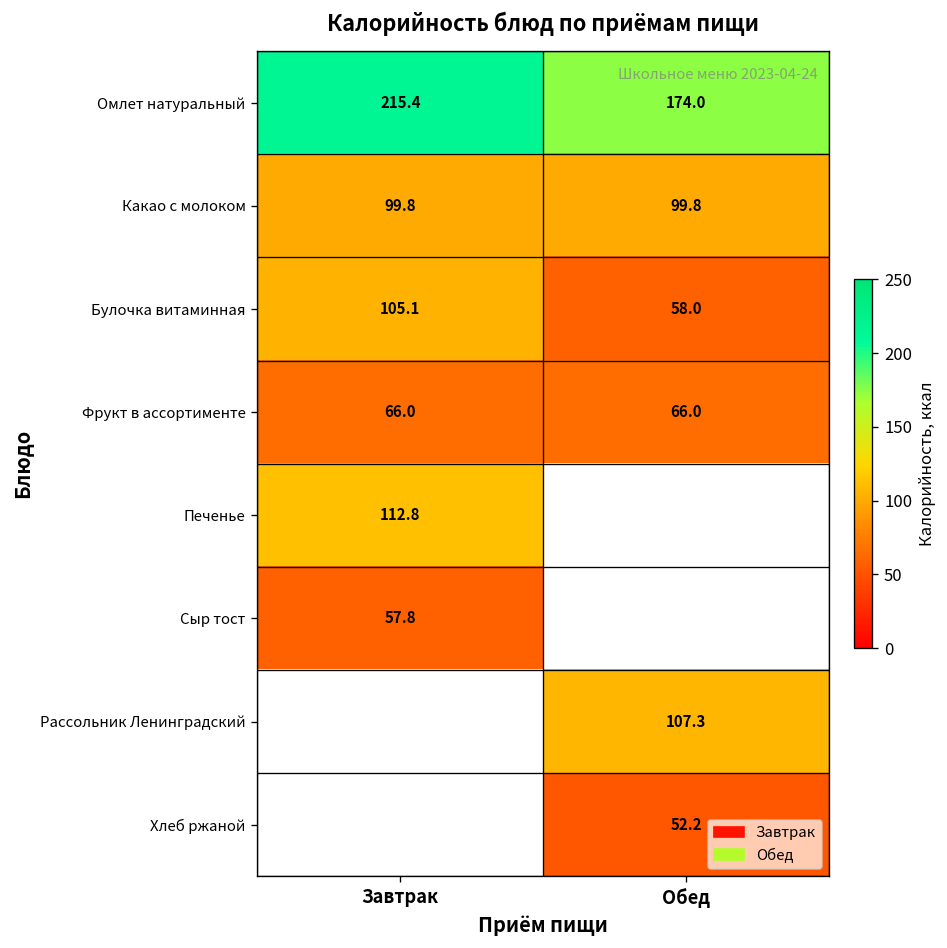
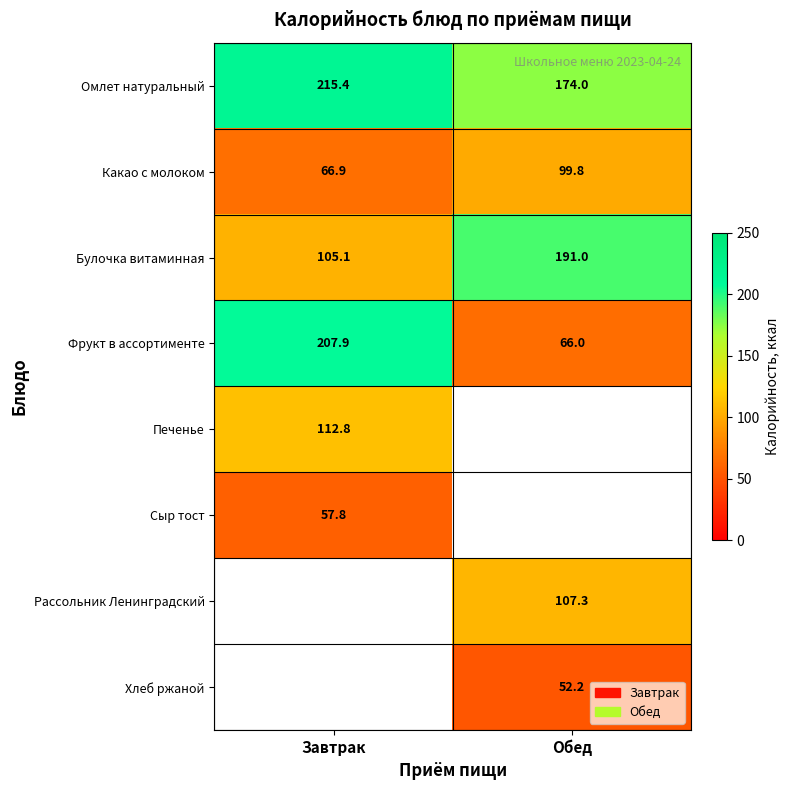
  {
    "Омлет натуральный": {
      "Завтрак": 215.4
    },
    "Какао с молоком": {
-     "Завтрак": 99.8,
+     "Завтрак": 66.9,
      "Обед": 99.8
    },
    "Булочка витаминная": {
      "Завтрак": 105.1,
-     "Обед": 58.0
+     "Обед": 191.0
    },
    "Фрукт в ассортименте": {
-     "Завтрак": 66.0,
+     "Завтрак": 207.9,
      "Обед": 66.0
    },
    "Печенье": {
      "Завтрак": 112.8
    },
    "Сыр тост": {
      "Завтрак": 57.8
    },
    "Рассольник Ленинградский": {
      "Обед": 107.3
    },
    "Хлеб ржаной": {
      "Обед": 52.2
    }
  }
